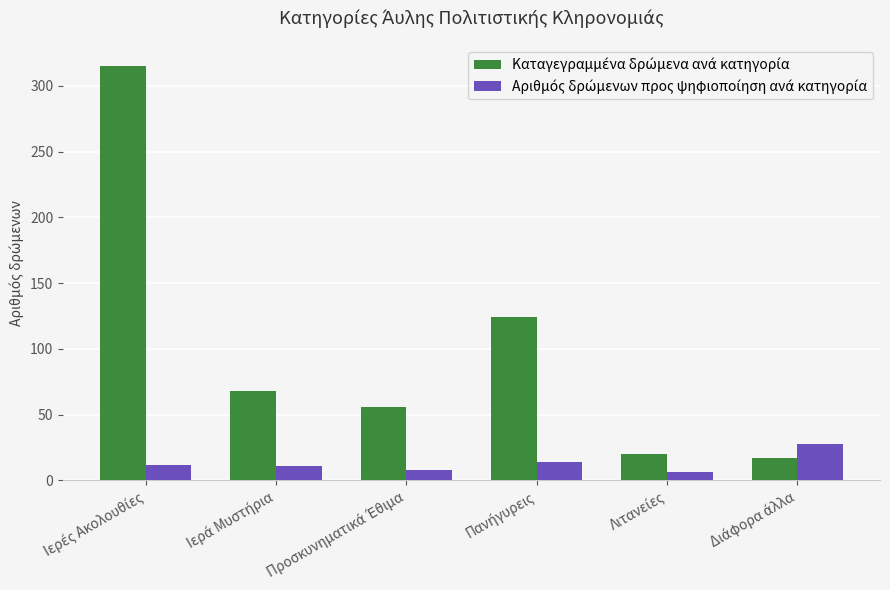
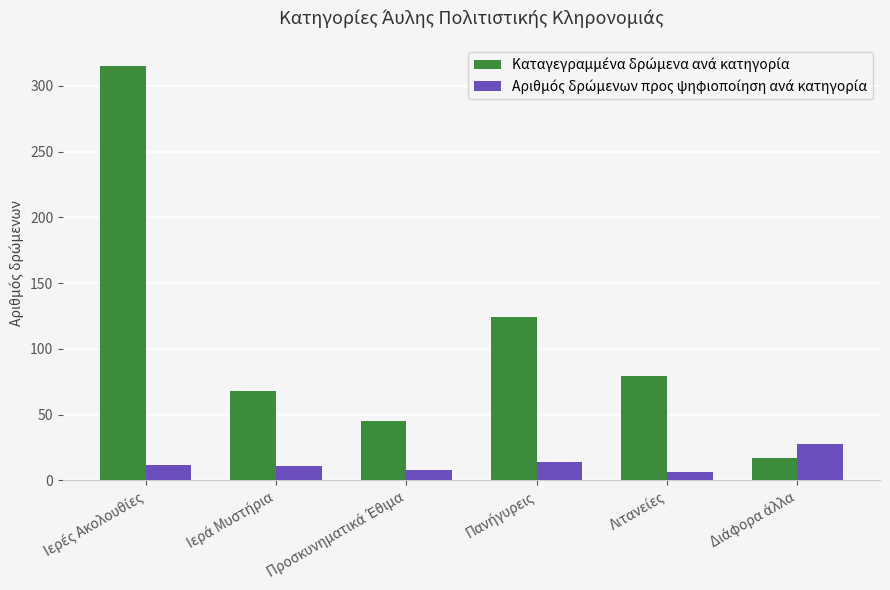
  {
    "Καταγεγραμμένα δρώμενα ανά κατηγορία": {
      "Ιερές Ακολουθίες": 315,
      "Ιερά Μυστήρια": 68,
-     "Προσκυνηματικά Έθιμα": 56,
+     "Προσκυνηματικά Έθιμα": 45,
      "Πανήγυρεις": 124,
-     "Λιτανείες": 20,
+     "Λιτανείες": 79,
      "Διάφορα άλλα": 17
    },
    "Αριθμός δρώμενων προς ψηφιοποίηση ανά κατηγορία": {
      "Ιερές Ακολουθίες": 12,
      "Ιερά Μυστήρια": 11,
      "Προσκυνηματικά Έθιμα": 8,
      "Πανήγυρεις": 14,
      "Λιτανείες": 6,
      "Διάφορα άλλα": 28
    }
  }
